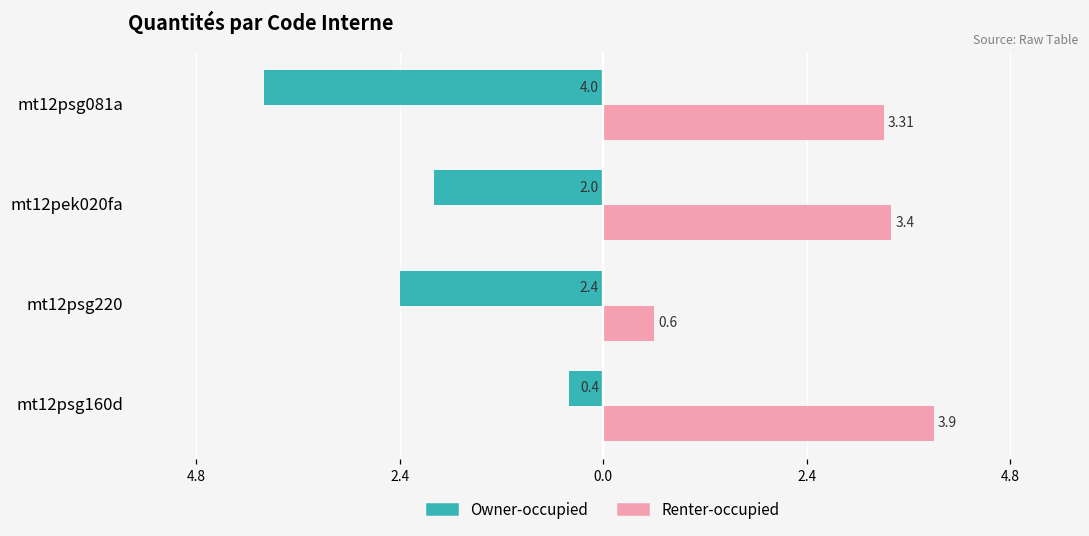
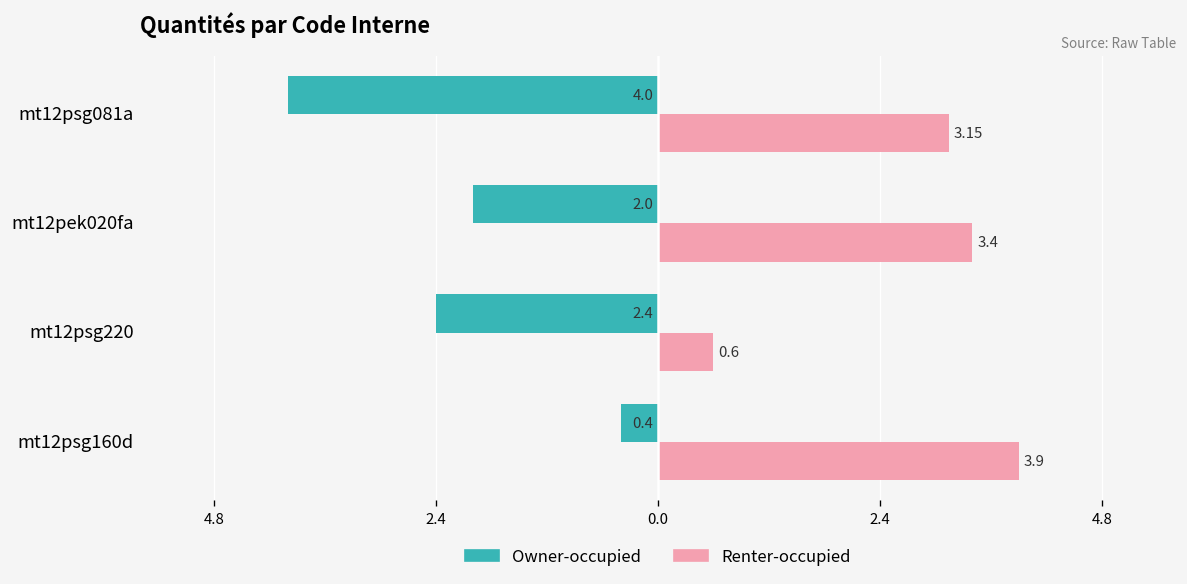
  {
    "Renter-occupied": {
-     "mt12psg081a": 3.31,
+     "mt12psg081a": 3.15,
      "mt12pek020fa": 3.4,
      "mt12psg220": 0.6,
      "mt12psg160d": 3.9
    }
  }
